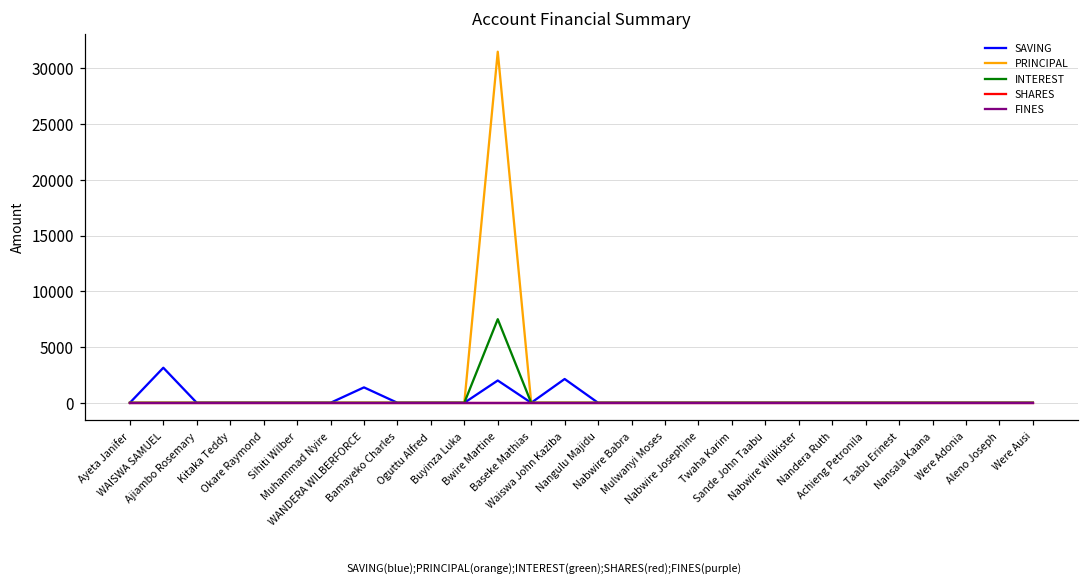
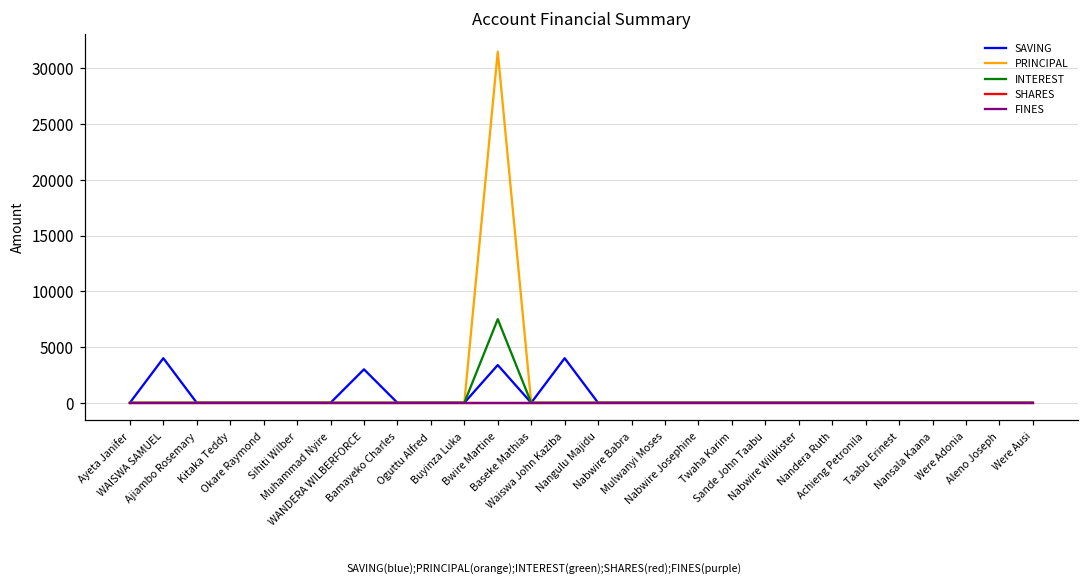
  {
    "SAVING": {
-     "WAISWA SAMUEL": 3100,
-     "WANDERA WILBERFORCE": 1400,
-     "Bwire Martine": 2000,
-     "Waiswa John Kaziba": 2100
+     "WAISWA SAMUEL": 4000,
+     "WANDERA WILBERFORCE": 3000,
+     "Bwire Martine": 3400,
+     "Waiswa John Kaziba": 4000
    },
    "PRINCIPAL": {
      "Bwire Martine": 31500
    },
    "INTEREST": {
      "Bwire Martine": 7500
    },
    "FINES": {
      "Bwire Martine": 0
    }
  }
